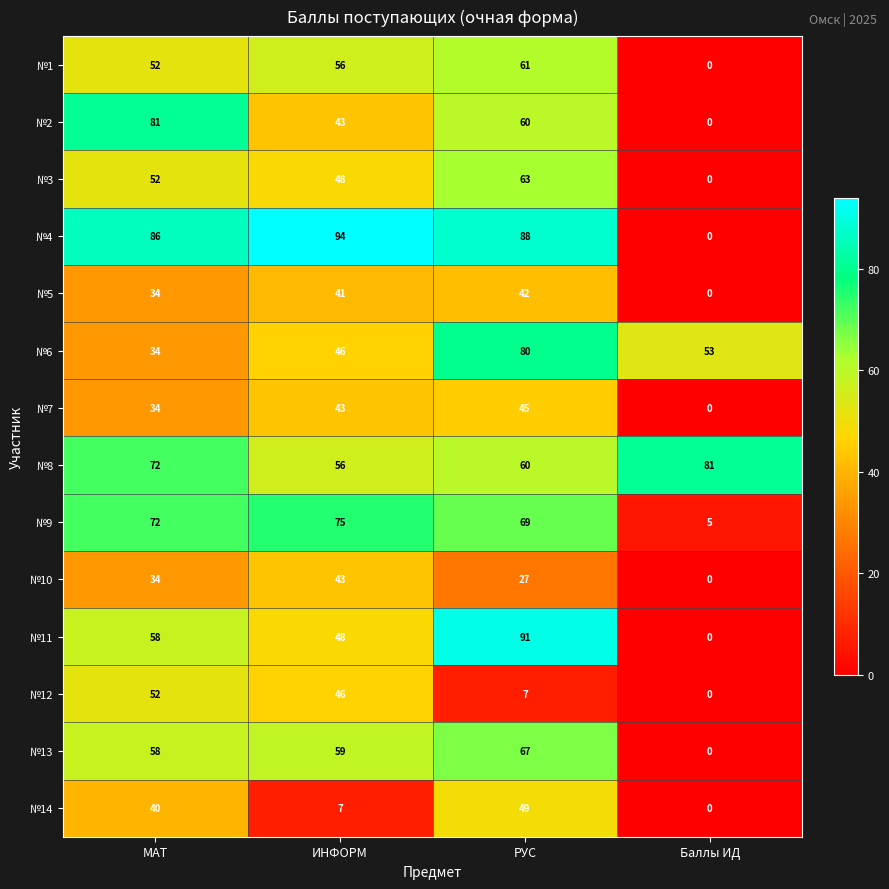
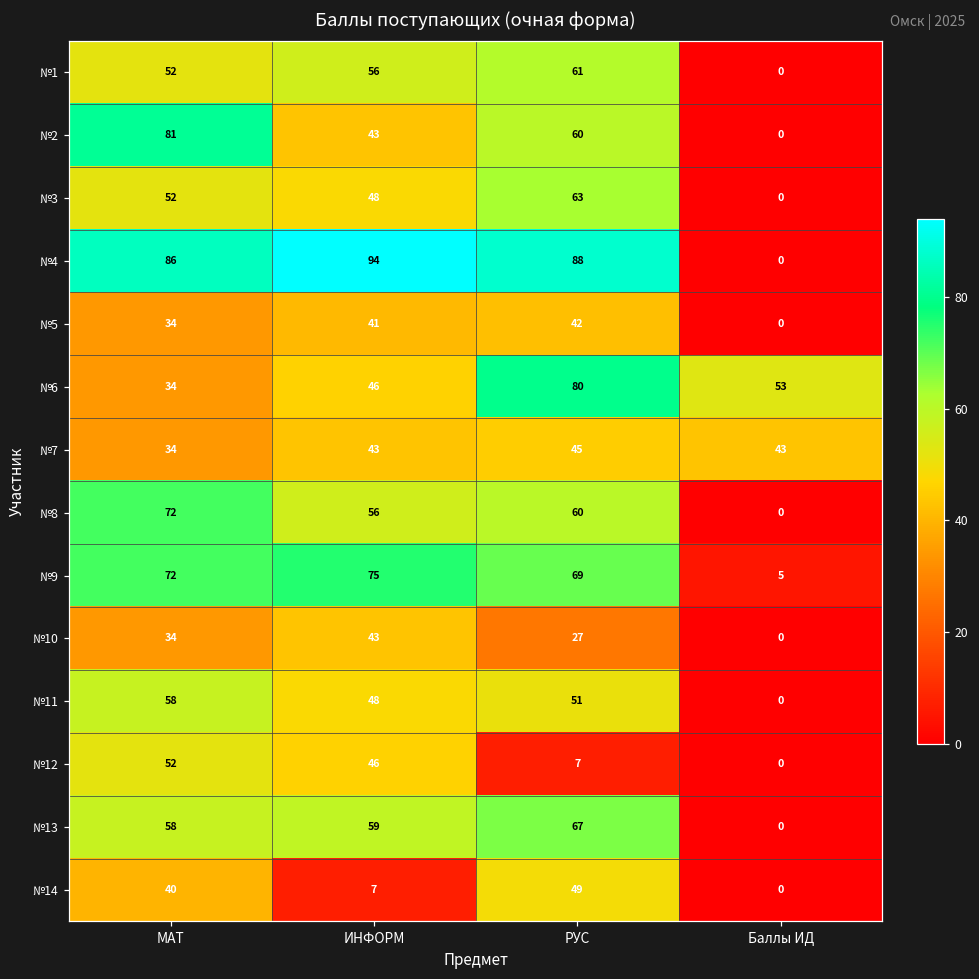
  {
    "№1": {
      "МАТ": 52,
      "ИНФОРМ": 56,
      "РУС": 61,
      "Баллы ИД": 0
    },
    "№2": {
      "МАТ": 81,
      "ИНФОРМ": 43,
      "РУС": 60,
      "Баллы ИД": 0
    },
    "№3": {
      "МАТ": 52,
      "ИНФОРМ": 48,
      "РУС": 63,
      "Баллы ИД": 0
    },
    "№4": {
      "МАТ": 86,
      "ИНФОРМ": 94,
      "РУС": 88,
      "Баллы ИД": 0
    },
    "№5": {
      "МАТ": 34,
      "ИНФОРМ": 41,
      "РУС": 42,
      "Баллы ИД": 0
    },
    "№6": {
      "МАТ": 34,
      "ИНФОРМ": 46,
      "РУС": 80,
      "Баллы ИД": 53
    },
    "№7": {
      "МАТ": 34,
      "ИНФОРМ": 43,
      "РУС": 45,
-     "Баллы ИД": 0
+     "Баллы ИД": 43
    },
    "№8": {
      "МАТ": 72,
      "ИНФОРМ": 56,
      "РУС": 60,
-     "Баллы ИД": 81
+     "Баллы ИД": 0
    },
    "№9": {
      "МАТ": 72,
      "ИНФОРМ": 75,
      "РУС": 69,
      "Баллы ИД": 5
    },
    "№10": {
      "МАТ": 34,
      "ИНФОРМ": 43,
      "РУС": 27,
      "Баллы ИД": 0
    },
    "№11": {
      "МАТ": 58,
      "ИНФОРМ": 48,
-     "РУС": 91,
+     "РУС": 51,
      "Баллы ИД": 0
    },
    "№12": {
      "МАТ": 52,
      "ИНФОРМ": 46,
      "РУС": 7,
      "Баллы ИД": 0
    },
    "№13": {
      "МАТ": 58,
      "ИНФОРМ": 59,
      "РУС": 67,
      "Баллы ИД": 0
    },
    "№14": {
      "МАТ": 40,
      "ИНФОРМ": 7,
      "РУС": 49,
      "Баллы ИД": 0
    }
  }
